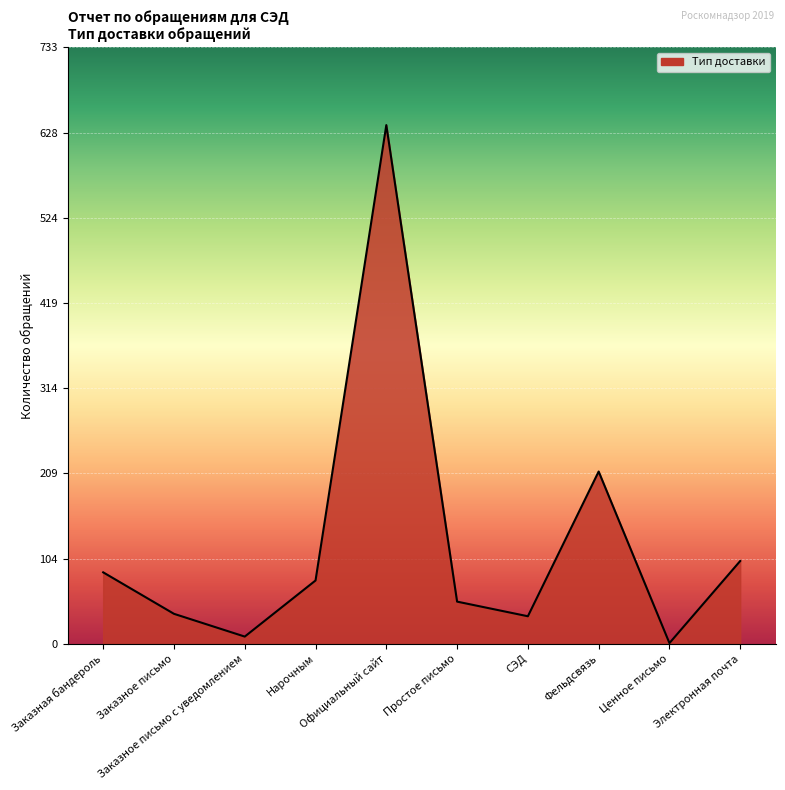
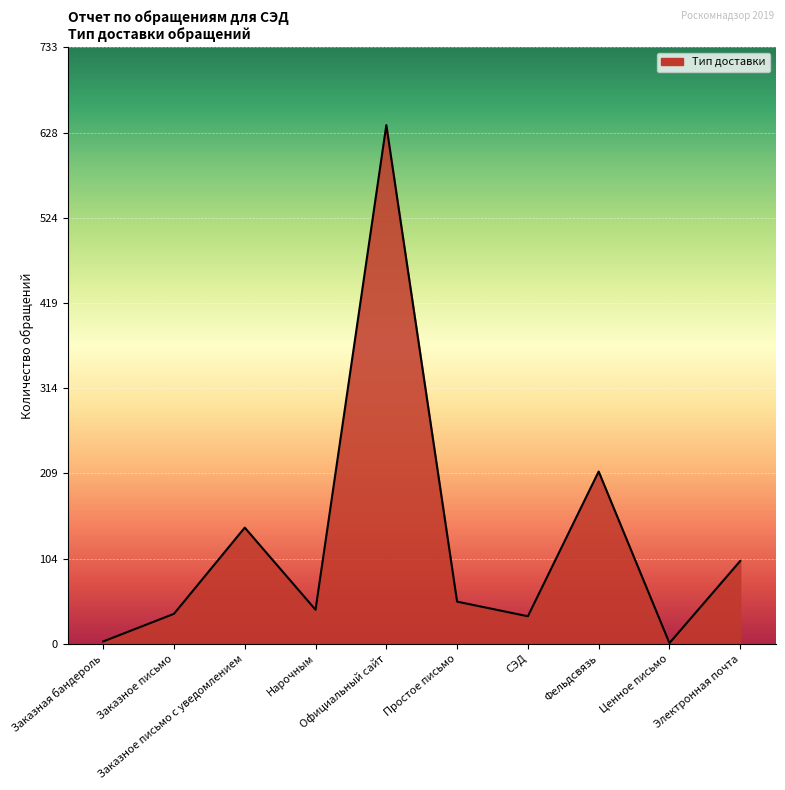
  {
-   "Заказная бандероль": 90,
+   "Заказная бандероль": 0,
    "Заказное письмо": 40,
-   "Заказное письмо с уведомлением": 10,
-   "Нарочным": 80,
+   "Заказное письмо с уведомлением": 140,
+   "Нарочным": 40,
    "Официальный сайт": 640,
    "Простое письмо": 50,
    "СЭД": 30,
    "Фельдсвязь": 210,
    "Ценное письмо": 0,
    "Электронная почта": 100
  }
